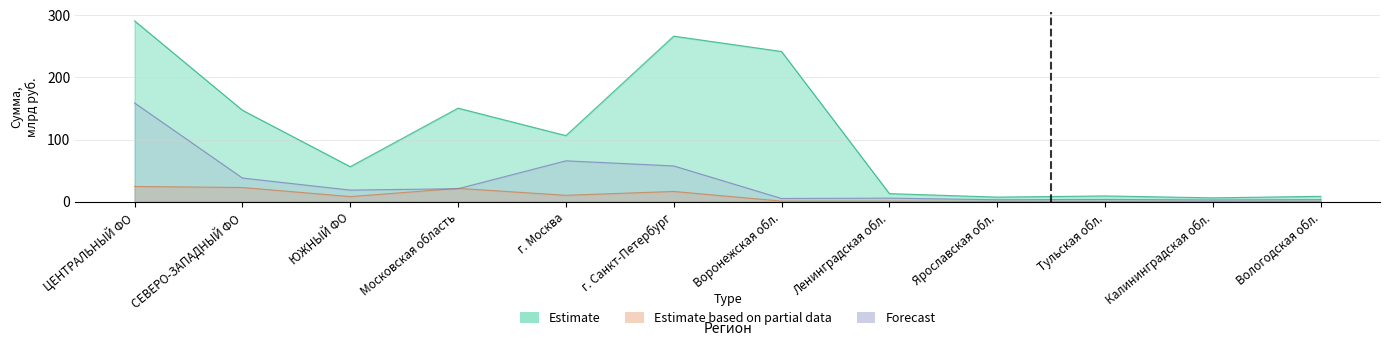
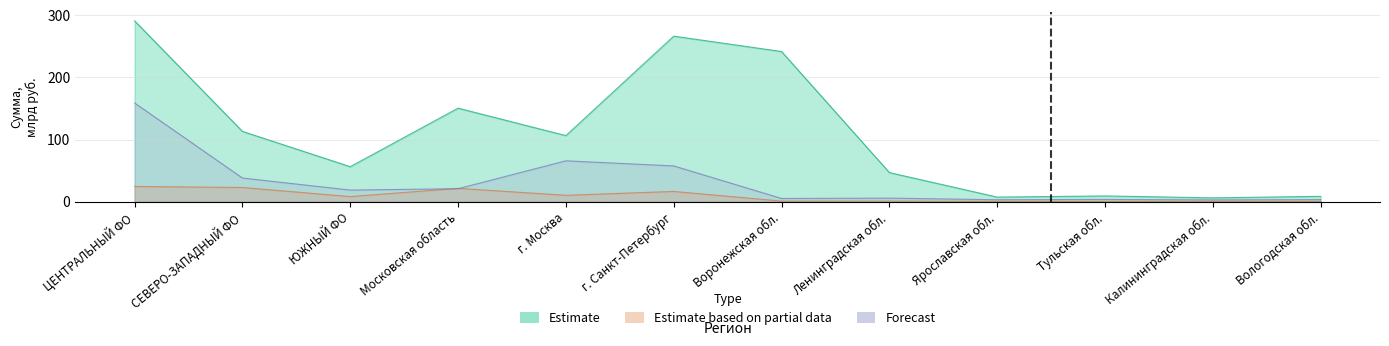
  {
    "Estimate": {
      "ЦЕНТРАЛЬНЫЙ ФО": 290,
-     "СЕВЕРО-ЗАПАДНЫЙ ФО": 150,
+     "СЕВЕРО-ЗАПАДНЫЙ ФО": 110,
      "ЮЖНЫЙ ФО": 60,
      "Московская область": 150,
      "г. Москва": 110,
      "г. Санкт-Петербург": 270,
      "Воронежская обл.": 240,
-     "Ленинградская обл.": 10,
+     "Ленинградская обл.": 50,
      "Ярославская обл.": 10,
      "Тульская обл.": 10,
      "Вологодская обл.": 10
    },
    "Estimate based on partial data": {
      "ЦЕНТРАЛЬНЫЙ ФО": 20,
      "СЕВЕРО-ЗАПАДНЫЙ ФО": 20,
      "ЮЖНЫЙ ФО": 10,
      "г. Москва": 10,
      "г. Санкт-Петербург": 20,
      "Воронежская обл.": 0,
      "Ленинградская обл.": 0
    },
    "Forecast": {
      "ЦЕНТРАЛЬНЫЙ ФО": 160,
      "СЕВЕРО-ЗАПАДНЫЙ ФО": 40,
      "ЮЖНЫЙ ФО": 20,
      "г. Москва": 70,
      "г. Санкт-Петербург": 60,
      "Воронежская обл.": 10,
      "Ленинградская обл.": 10
    }
  }
